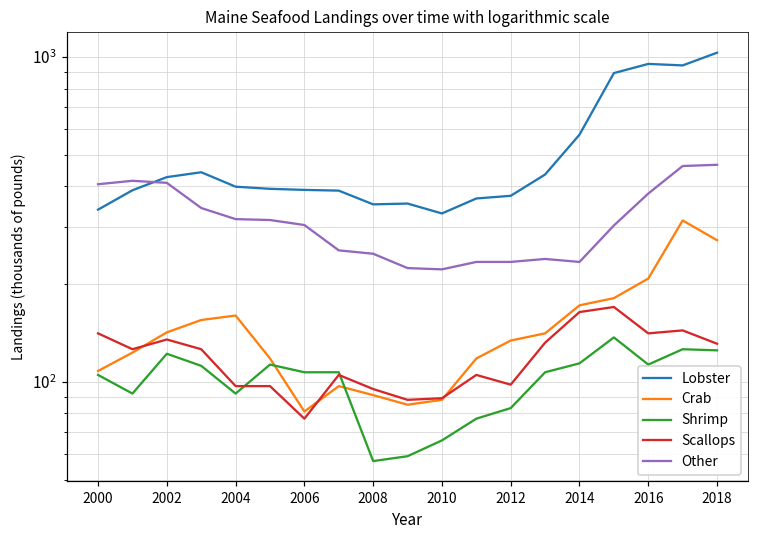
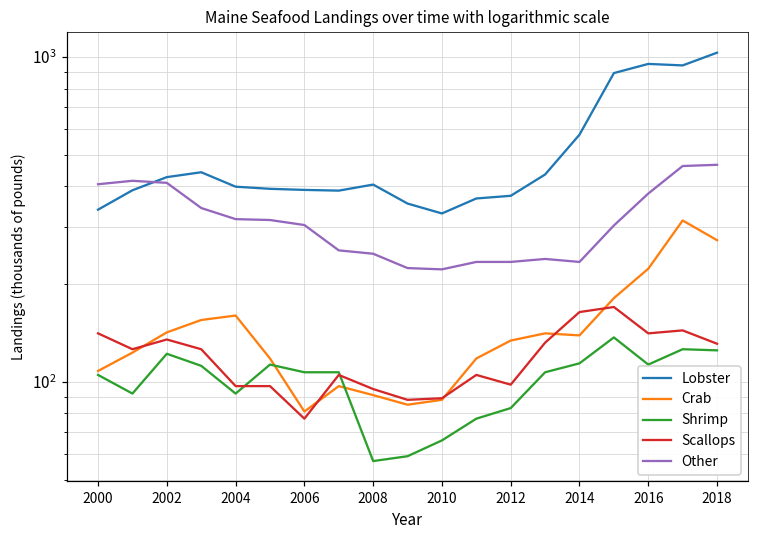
  {
    "Lobster": {
      "2000": 340,
      "2002": 430,
      "2004": 400,
      "2006": 390,
-     "2008": 350,
+     "2008": 410,
      "2010": 330,
      "2012": 370,
      "2014": 580,
      "2016": 950,
      "2018": 1030
    },
    "Crab": {
      "2000": 108,
      "2002": 140,
      "2004": 160,
      "2006": 81,
      "2008": 91,
      "2012": 130,
-     "2014": 170,
-     "2016": 210,
+     "2014": 140,
+     "2016": 220,
      "2018": 270
    },
    "Shrimp": {
      "2000": 105,
      "2002": 122,
      "2004": 92,
      "2006": 107,
      "2008": 57,
      "2010": 66,
      "2012": 83,
      "2014": 114,
      "2016": 113,
      "2018": 125
    },
    "Scallops": {
      "2000": 140,
      "2002": 140,
      "2004": 97,
      "2006": 77,
      "2008": 95,
      "2012": 98,
      "2014": 160,
      "2016": 140,
      "2018": 130
    },
    "Other": {
      "2000": 410,
      "2002": 410,
      "2004": 320,
      "2006": 300,
      "2008": 250,
      "2010": 220,
      "2012": 230,
      "2014": 230,
      "2016": 380,
      "2018": 470
    }
  }
